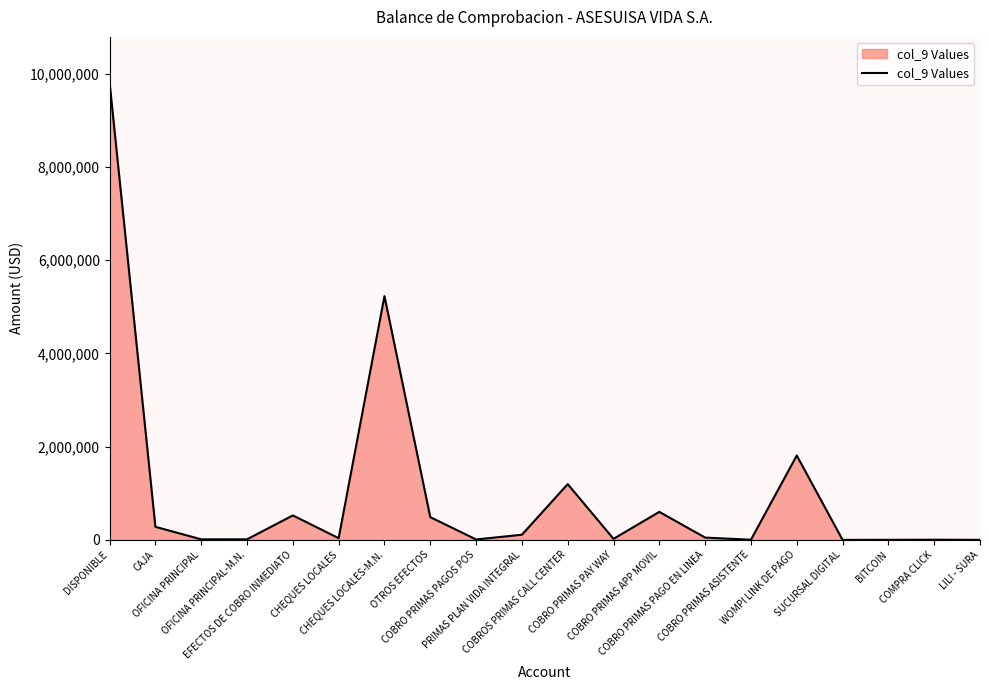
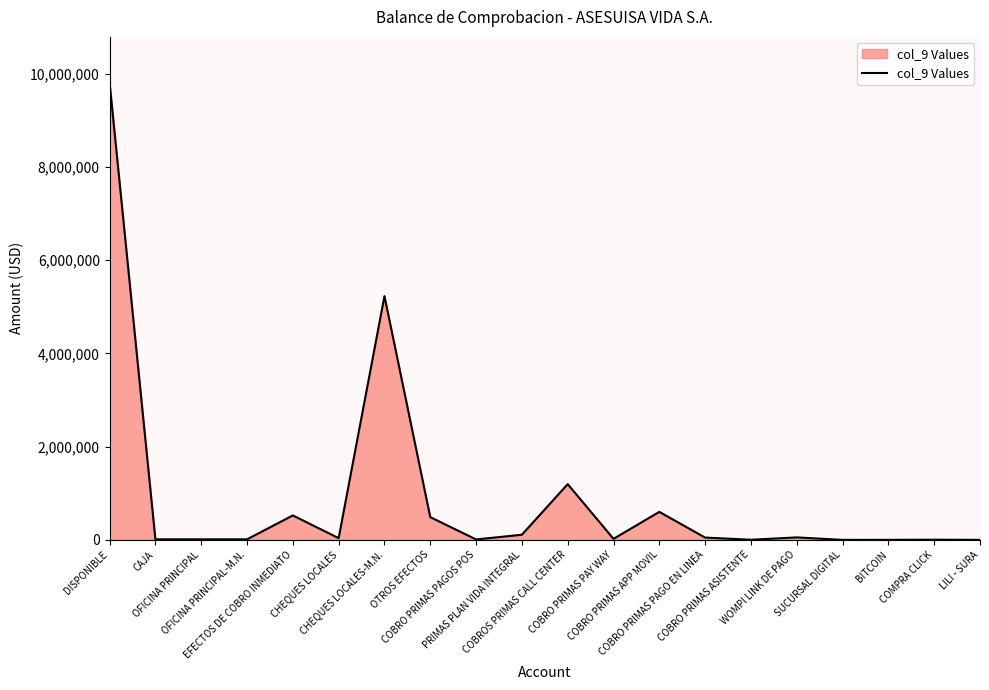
  {
    "DISPONIBLE": "9,800,000",
-   "CAJA": "300,000",
+   "CAJA": "0",
    "OFICINA PRINCIPAL": "0",
    "OFICINA PRINCIPAL-M.N.": "0",
    "EFECTOS DE COBRO INMEDIATO": "500,000",
    "CHEQUES LOCALES": "0",
    "CHEQUES LOCALES-M.N.": "5,200,000",
    "OTROS EFECTOS": "500,000",
    "COBRO PRIMAS PAGOS POS": "0",
    "PRIMAS PLAN VIDA INTEGRAL": "100,000",
    "COBROS PRIMAS CALL CENTER": "1,200,000",
    "COBRO PRIMAS PAY WAY": "0",
    "COBRO PRIMAS APP MOVIL": "600,000",
    "COBRO PRIMAS PAGO EN LINEA": "0",
    "COBRO PRIMAS ASISTENTE": "0",
-   "WOMPI LINK DE PAGO": "1,800,000",
+   "WOMPI LINK DE PAGO": "100,000",
    "SUCURSAL DIGITAL": "0",
    "BITCOIN": "0",
    "COMPRA CLICK": "0",
    "LILI - SURA": "0"
  }
